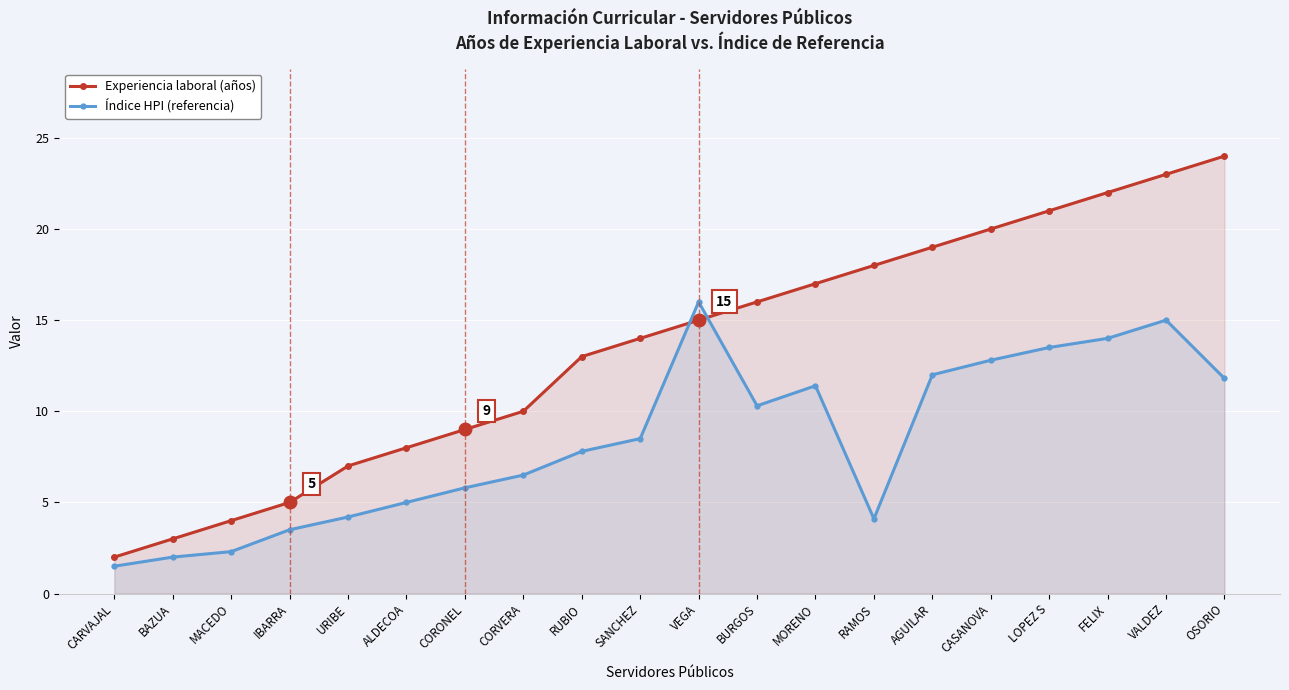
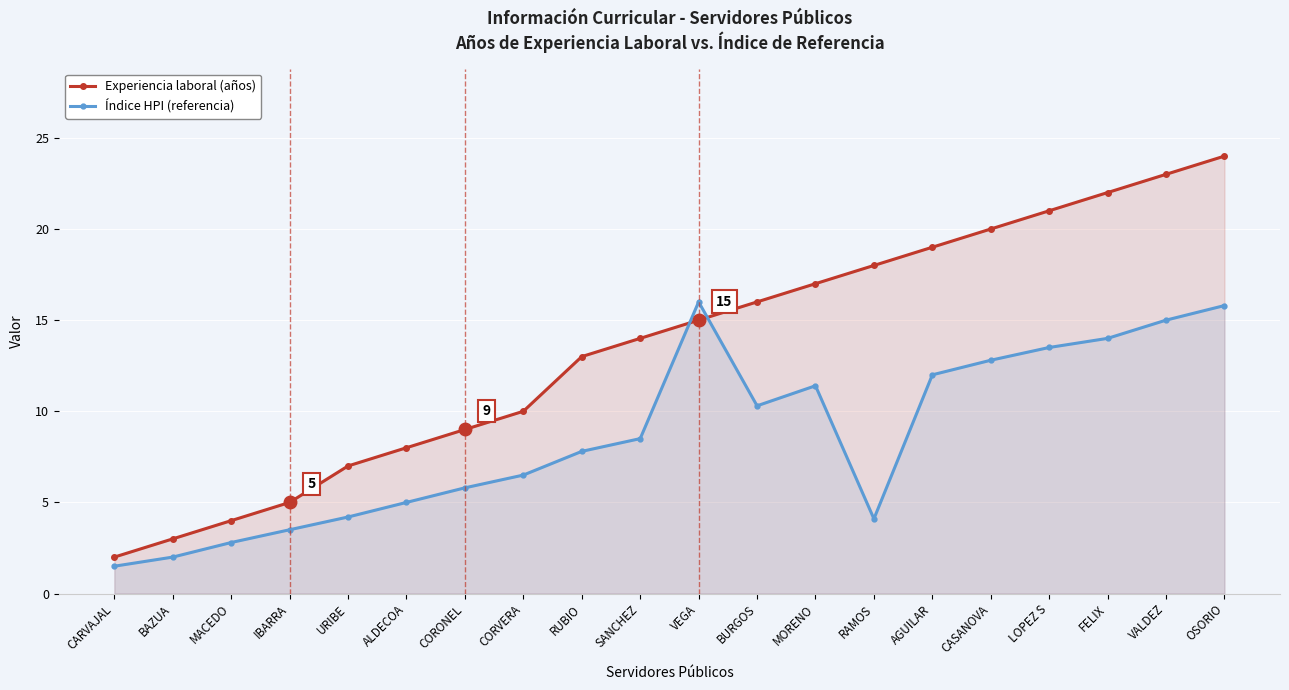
  {
    "Índice HPI (referencia)": {
      "CARVAJAL": 1.5,
      "BAZUA": 2.0,
-     "MACEDO": 2.3,
+     "MACEDO": 2.8,
      "IBARRA": 3.5,
      "URIBE": 4.2,
      "ALDECOA": 5.0,
      "CORONEL": 5.8,
      "CORVERA": 6.5,
      "RUBIO": 7.8,
      "SANCHEZ": 8.5,
      "BURGOS": 10.3,
      "MORENO": 11.4,
      "RAMOS": 4.1,
      "AGUILAR": 12.0,
      "CASANOVA": 12.8,
      "LOPEZ S": 13.5,
      "FELIX": 14.0,
      "VALDEZ": 15.0,
-     "OSORIO": 11.8
+     "OSORIO": 15.8
    }
  }
